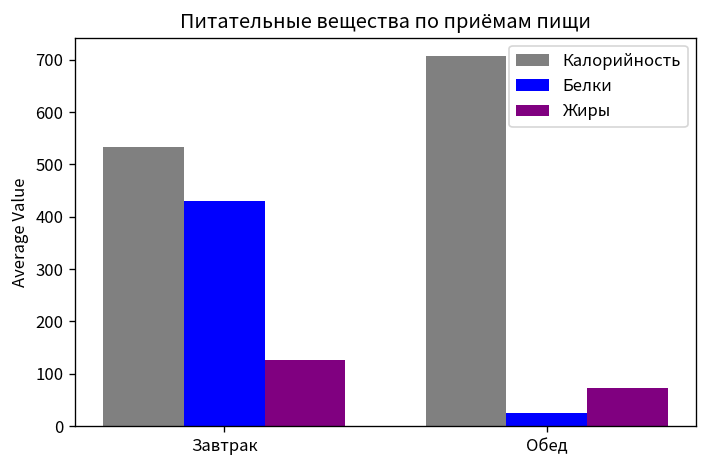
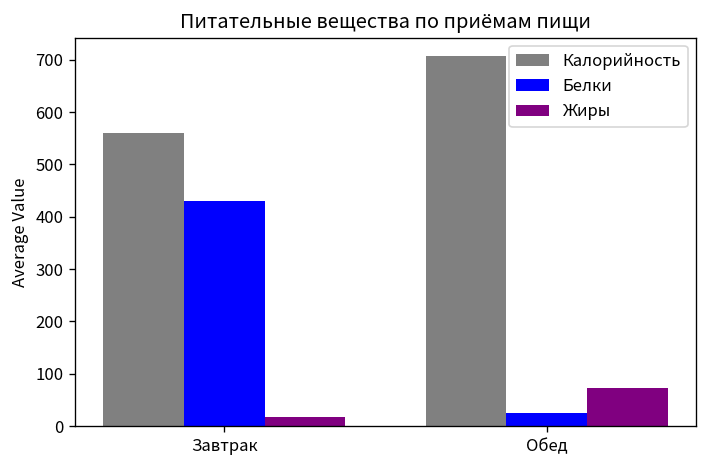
  {
    "Калорийность": {
-     "Завтрак": 530,
+     "Завтрак": 560,
      "Обед": 710
    },
    "Белки": {
      "Завтрак": 430,
      "Обед": 30
    },
    "Жиры": {
-     "Завтрак": 130,
+     "Завтрак": 20,
      "Обед": 70
    }
  }
